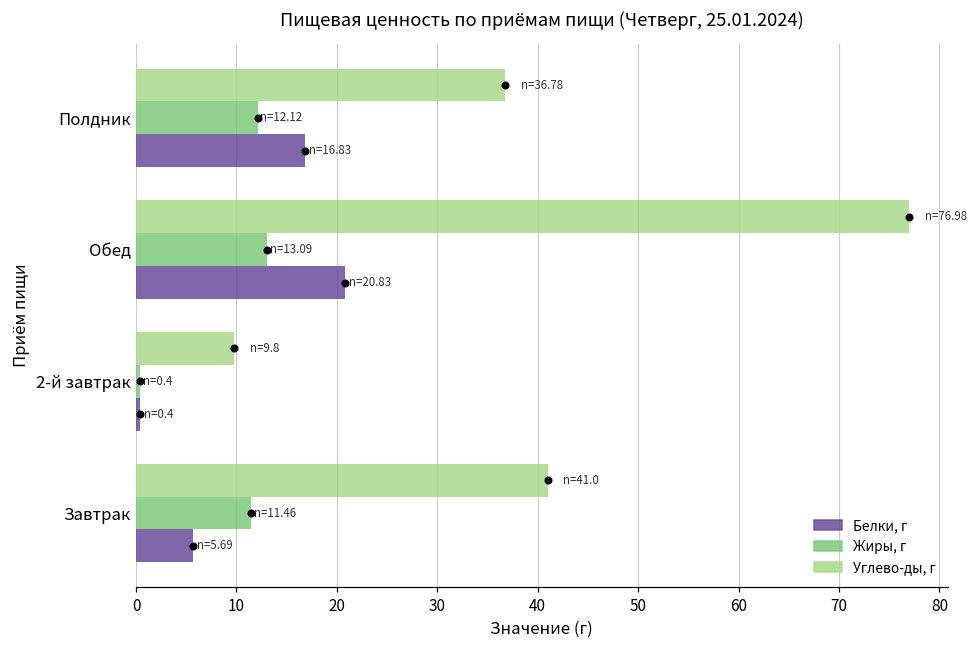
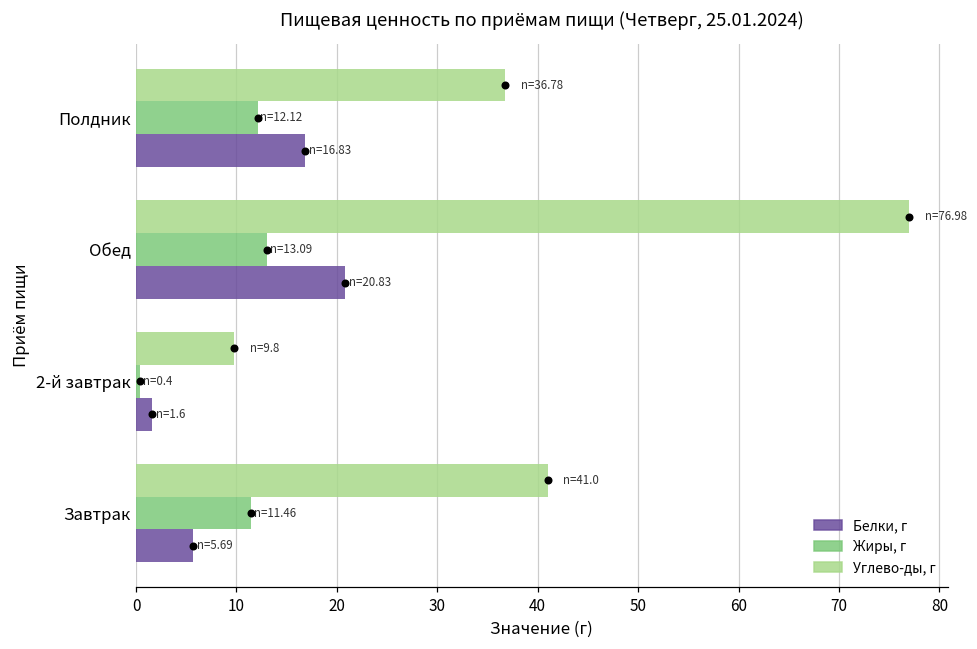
  {
    "Белки, г": {
      "Полдник": 16.83,
      "Обед": 20.83,
-     "2-й завтрак": 0.4,
+     "2-й завтрак": 1.6,
      "Завтрак": 5.69
    }
  }
